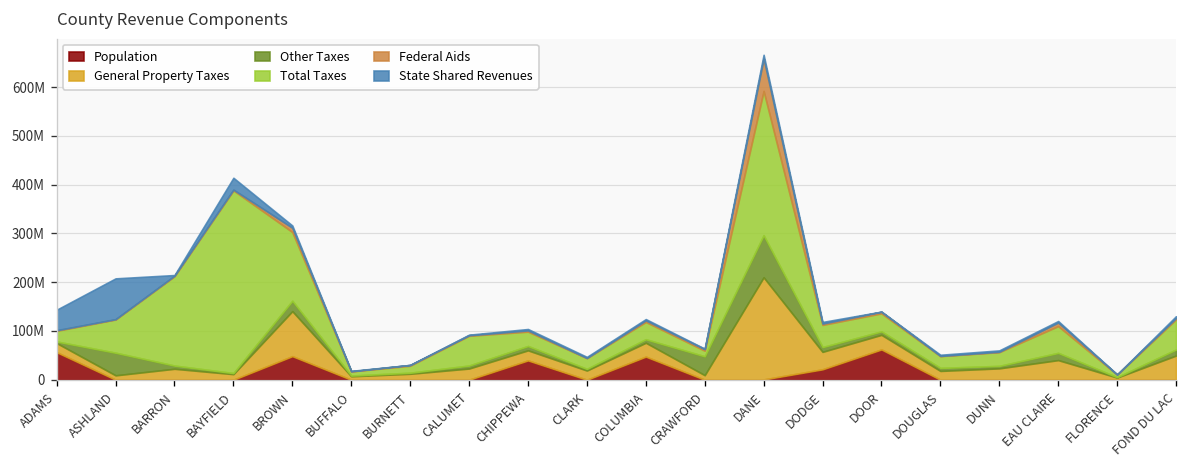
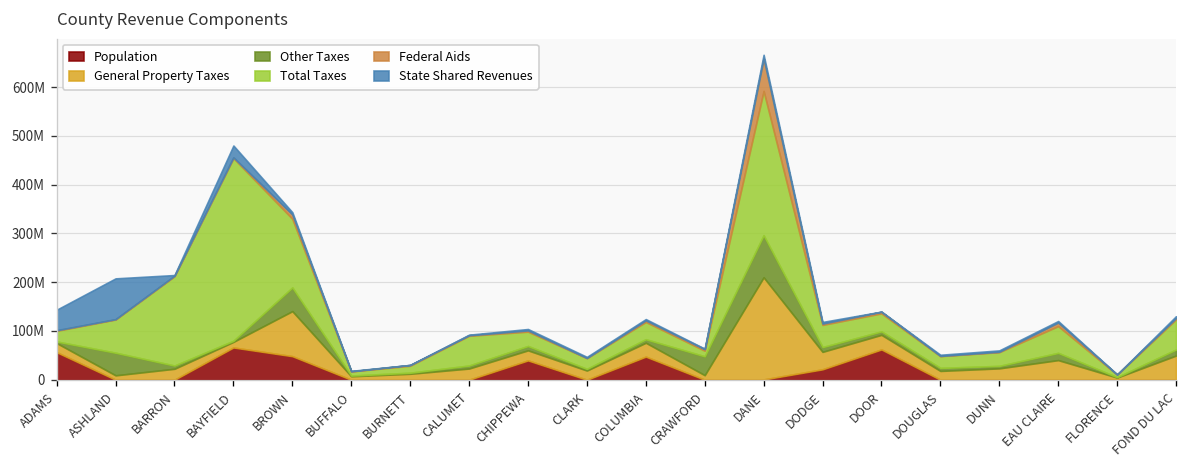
  {
    "Population": {
      "ADAMS": 60000000,
-     "BAYFIELD": 0,
+     "BAYFIELD": 70000000,
      "BROWN": 50000000,
      "CHIPPEWA": 40000000,
      "COLUMBIA": 50000000,
      "DODGE": 20000000,
      "DOOR": 60000000
    },
    "Other Taxes": {
      "ASHLAND": 50000000,
      "BARRON": 10000000,
-     "BROWN": 20000000,
+     "BROWN": 50000000,
      "CHIPPEWA": 10000000,
      "COLUMBIA": 10000000,
      "CRAWFORD": 40000000,
      "DANE": 90000000,
      "DODGE": 10000000,
      "DOOR": 10000000,
      "EAU CLAIRE": 10000000,
      "FOND DU LAC": 10000000
    },
    "Total Taxes": {
      "BROWN": 140000000,
      "DANE": 300000000,
      "EAU CLAIRE": 50000000
    },
    "State Shared Revenues": {
      "ADAMS": 40000000,
      "ASHLAND": 80000000,
      "BAYFIELD": 20000000,
      "DANE": 10000000
    }
  }
